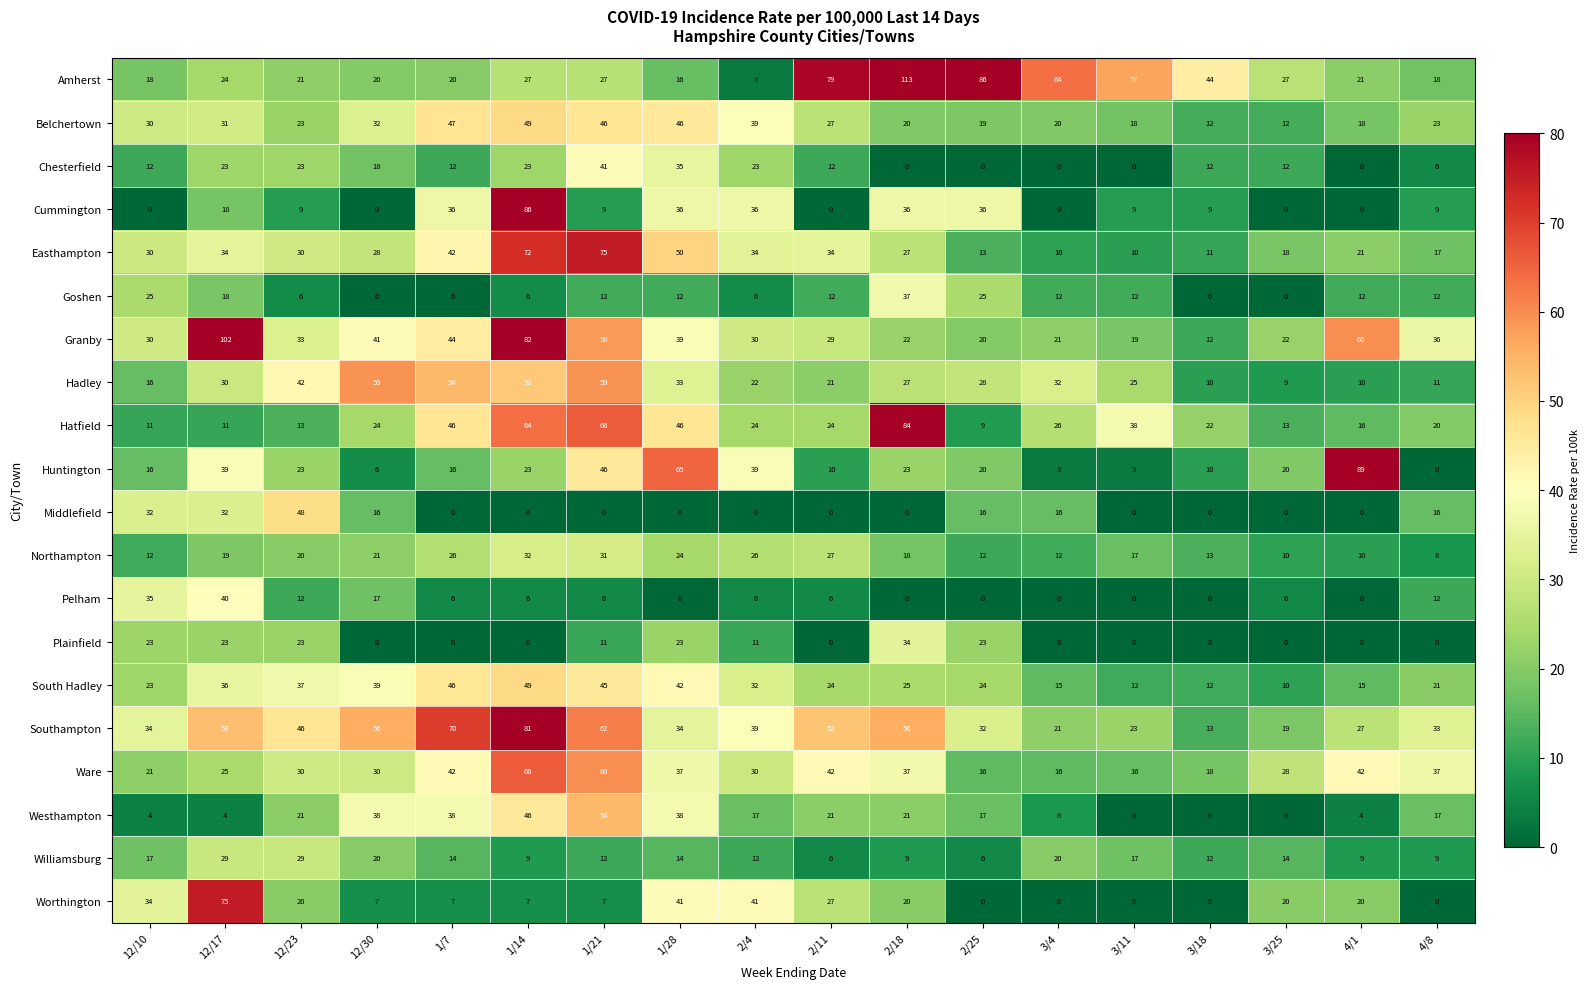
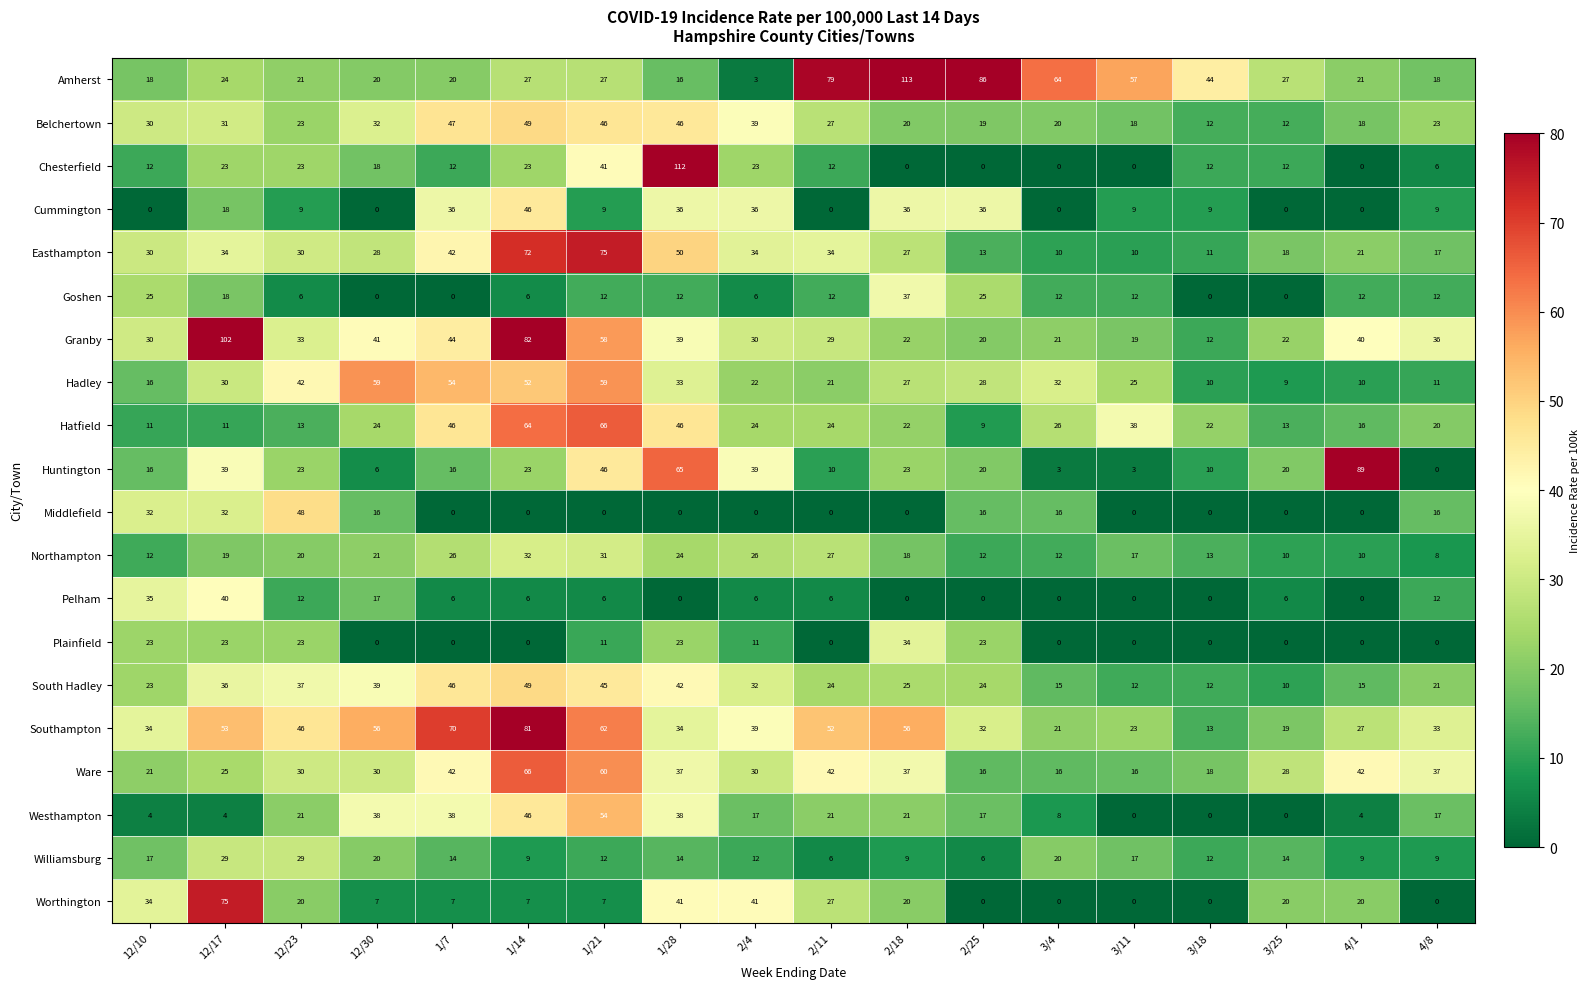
  {
    "Chesterfield": {
      "12/10": 12,
      "12/17": 23,
      "12/23": 23,
      "12/30": 18,
      "1/7": 12,
      "1/14": 23,
      "1/21": 41,
-     "1/28": 35,
+     "1/28": 112,
      "2/4": 23,
      "2/11": 12,
      "2/18": 0,
      "2/25": 0,
      "3/4": 0,
      "3/11": 0,
      "3/18": 12,
      "3/25": 12,
      "4/1": 0,
      "4/8": 6
    },
    "Cummington": {
      "12/10": 0,
      "12/17": 18,
      "12/23": 9,
      "12/30": 0,
      "1/7": 36,
-     "1/14": 86,
+     "1/14": 46,
      "1/21": 9,
      "1/28": 36,
      "2/4": 36,
      "2/11": 0,
      "2/18": 36,
      "2/25": 36,
      "3/4": 0,
      "3/11": 9,
      "3/18": 9,
      "3/25": 0,
      "4/1": 0,
      "4/8": 9
    },
    "Granby": {
      "12/10": 30,
      "12/17": 102,
      "12/23": 33,
      "12/30": 41,
      "1/7": 44,
      "1/14": 82,
      "1/21": 58,
      "1/28": 39,
      "2/4": 30,
      "2/11": 29,
      "2/18": 22,
      "2/25": 20,
      "3/4": 21,
      "3/11": 19,
      "3/18": 12,
      "3/25": 22,
-     "4/1": 60,
+     "4/1": 40,
      "4/8": 36
    },
    "Hatfield": {
      "12/10": 11,
      "12/17": 11,
      "12/23": 13,
      "12/30": 24,
      "1/7": 46,
      "1/14": 64,
      "1/21": 66,
      "1/28": 46,
      "2/4": 24,
      "2/11": 24,
-     "2/18": 84,
+     "2/18": 22,
      "2/25": 9,
      "3/4": 26,
      "3/11": 38,
      "3/18": 22,
      "3/25": 13,
      "4/1": 16,
      "4/8": 20
    }
  }
